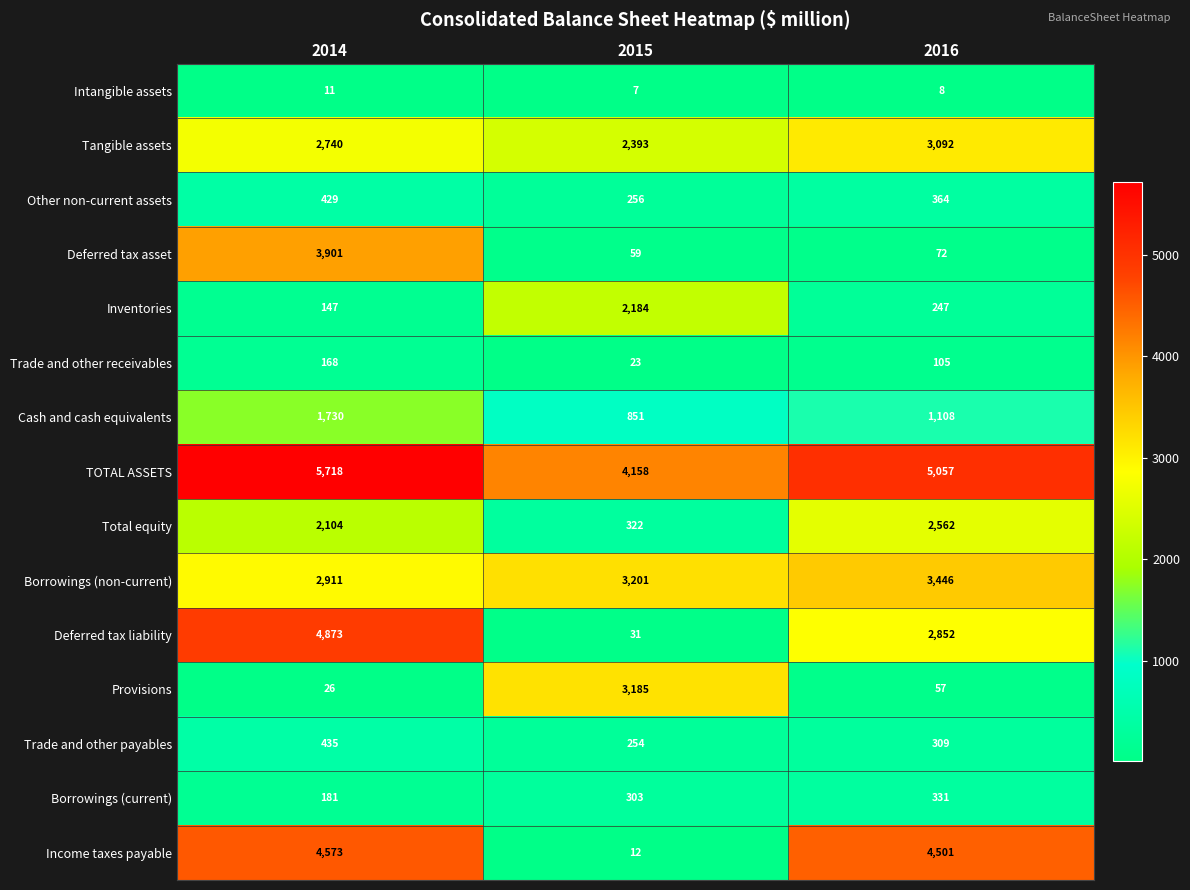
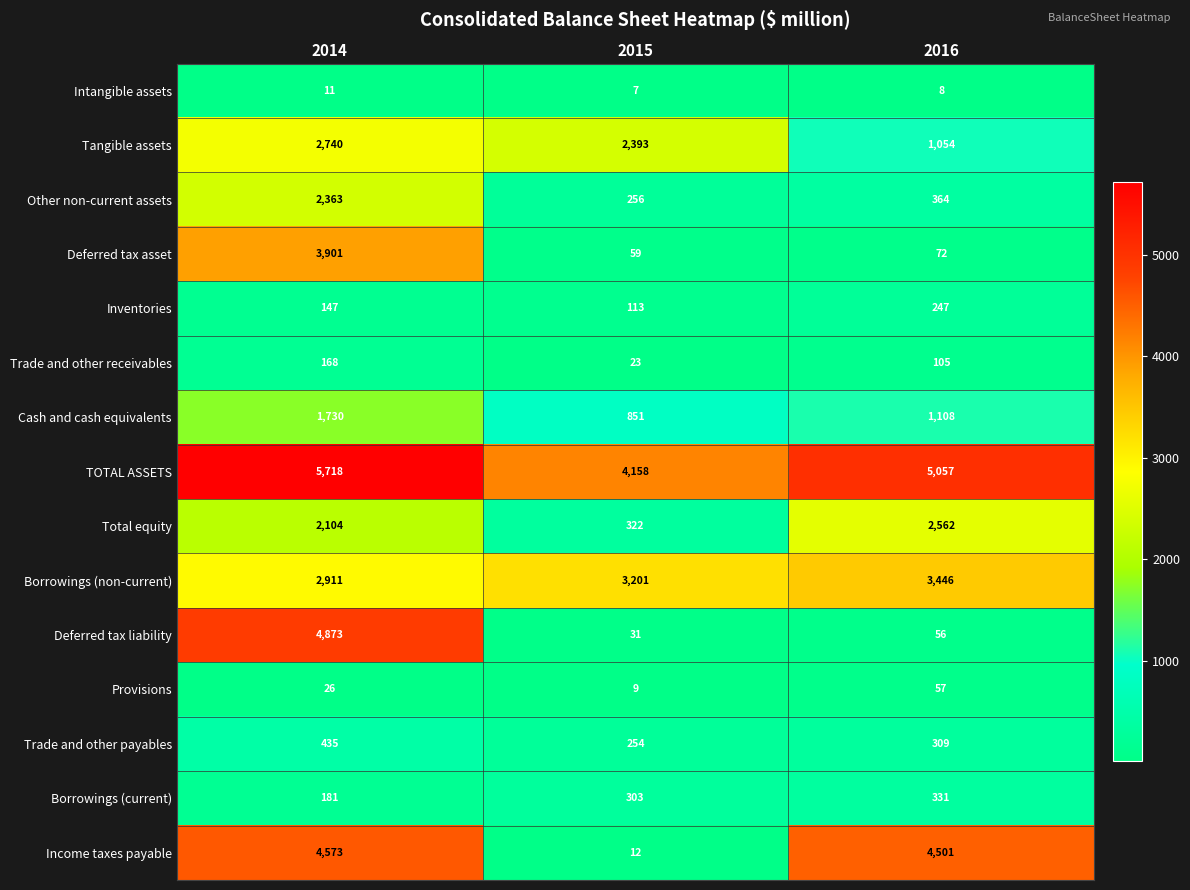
  {
    "Intangible assets": {
      "2014": "11",
      "2015": "7",
      "2016": "8"
    },
    "Tangible assets": {
      "2014": "2,740",
      "2015": "2,393",
-     "2016": "3,092"
+     "2016": "1,054"
    },
    "Other non-current assets": {
-     "2014": "429",
+     "2014": "2,363",
      "2015": "256",
      "2016": "364"
    },
    "Deferred tax asset": {
      "2014": "3,901",
      "2015": "59",
      "2016": "72"
    },
    "Inventories": {
      "2014": "147",
-     "2015": "2,184",
+     "2015": "113",
      "2016": "247"
    },
    "Trade and other receivables": {
      "2014": "168",
      "2015": "23",
      "2016": "105"
    },
    "Cash and cash equivalents": {
      "2014": "1,730",
      "2015": "851",
      "2016": "1,108"
    },
    "TOTAL ASSETS": {
      "2014": "5,718",
      "2015": "4,158",
      "2016": "5,057"
    },
    "Total equity": {
      "2014": "2,104",
      "2015": "322",
      "2016": "2,562"
    },
    "Borrowings (non-current)": {
      "2014": "2,911",
      "2015": "3,201",
      "2016": "3,446"
    },
    "Deferred tax liability": {
      "2014": "4,873",
      "2015": "31",
-     "2016": "2,852"
+     "2016": "56"
    },
    "Provisions": {
      "2014": "26",
-     "2015": "3,185",
+     "2015": "9",
      "2016": "57"
    },
    "Trade and other payables": {
      "2014": "435",
      "2015": "254",
      "2016": "309"
    },
    "Borrowings (current)": {
      "2014": "181",
      "2015": "303",
      "2016": "331"
    },
    "Income taxes payable": {
      "2014": "4,573",
      "2015": "12",
      "2016": "4,501"
    }
  }
